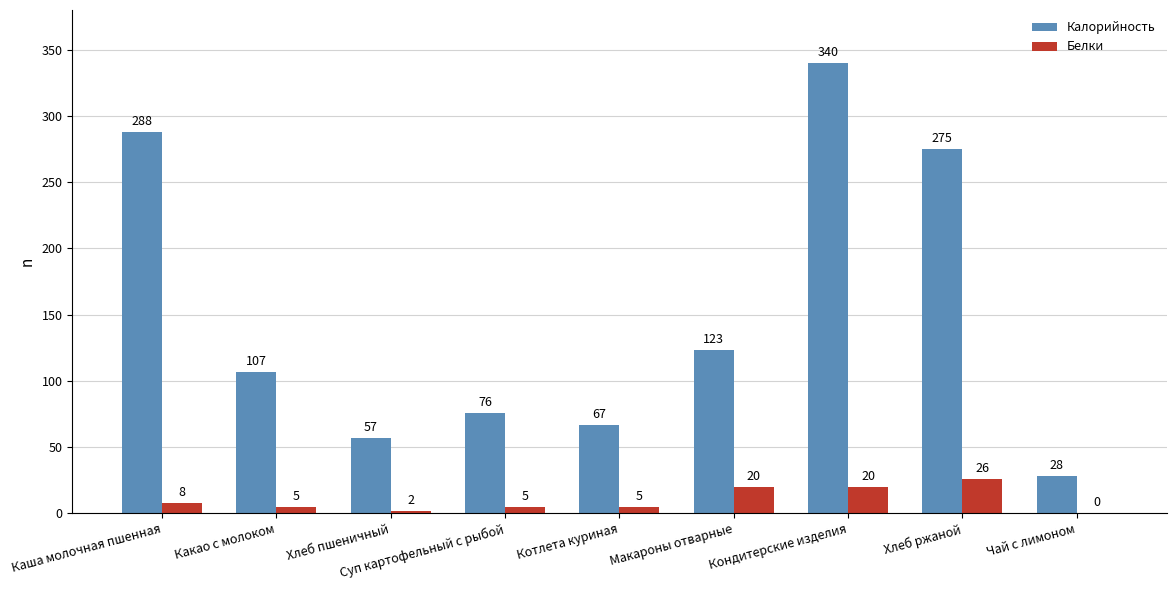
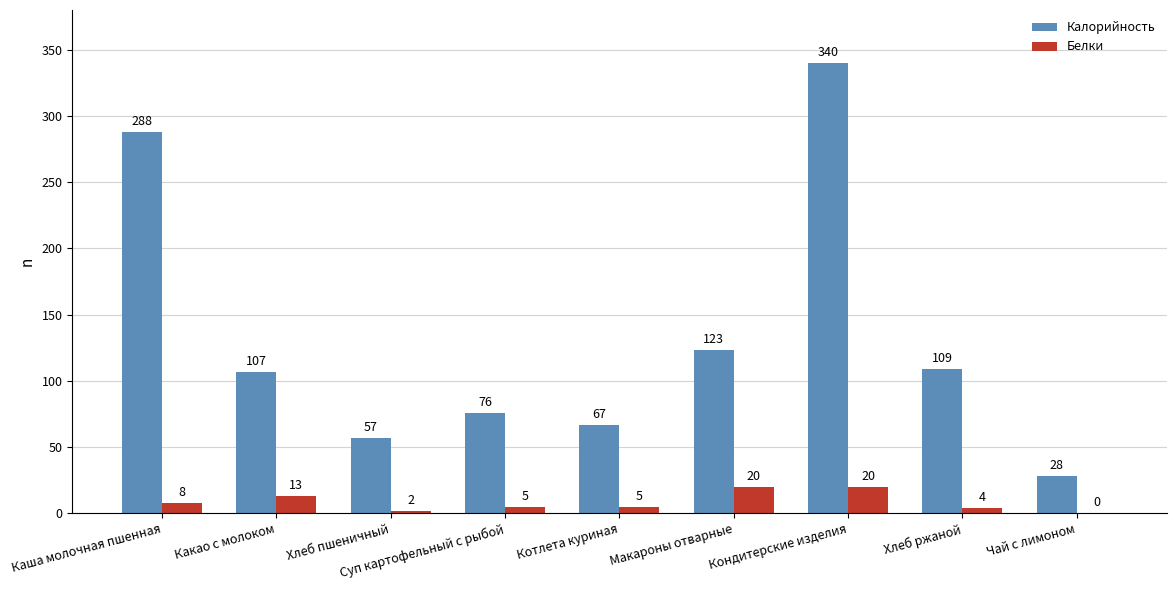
  {
    "Калорийность": {
      "Каша молочная пшенная": 288,
      "Какао с молоком": 107,
      "Хлеб пшеничный": 57,
      "Суп картофельный с рыбой": 76,
      "Котлета куриная": 67,
      "Макароны отварные": 123,
      "Кондитерские изделия": 340,
-     "Хлеб ржаной": 275,
+     "Хлеб ржаной": 109,
      "Чай с лимоном": 28
    },
    "Белки": {
      "Каша молочная пшенная": 8,
-     "Какао с молоком": 5,
+     "Какао с молоком": 13,
      "Хлеб пшеничный": 2,
      "Суп картофельный с рыбой": 5,
      "Котлета куриная": 5,
      "Макароны отварные": 20,
      "Кондитерские изделия": 20,
-     "Хлеб ржаной": 26,
+     "Хлеб ржаной": 4,
      "Чай с лимоном": 0
    }
  }
